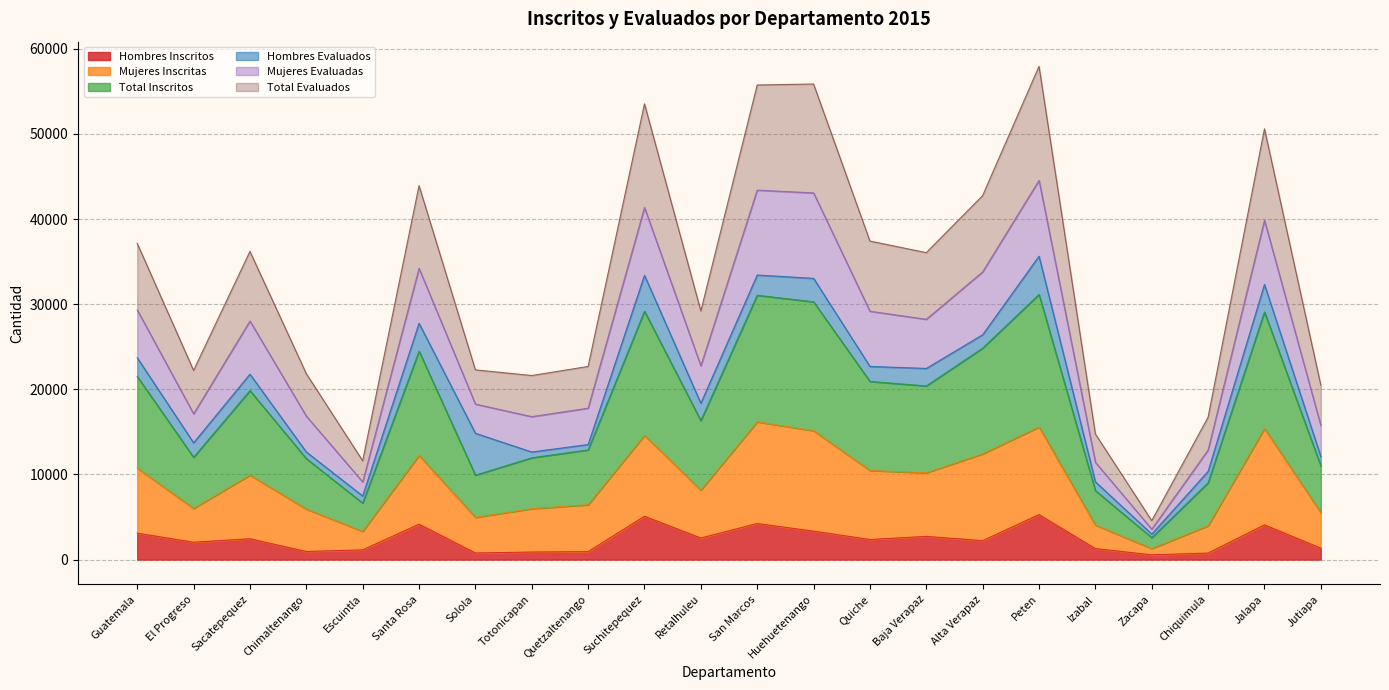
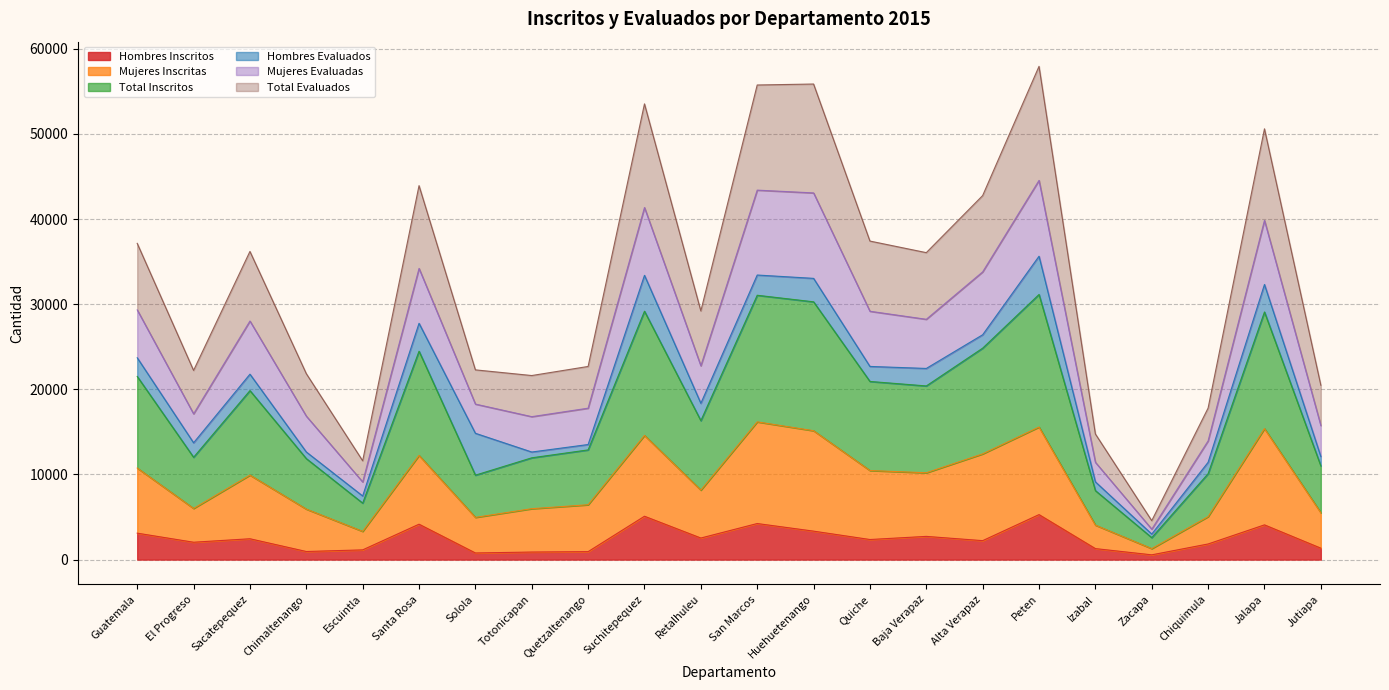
  {
    "Hombres Inscritos": {
      "Guatemala": 3000,
      "El Progreso": 2000,
      "Sacatepequez": 2000,
      "Chimaltenango": 1000,
      "Escuintla": 1000,
      "Santa Rosa": 4000,
      "Solola": 1000,
      "Totonicapan": 1000,
      "Quetzaltenango": 1000,
      "Suchitepequez": 5000,
      "Retalhuleu": 3000,
      "San Marcos": 4000,
      "Huehuetenango": 3000,
      "Quiche": 2000,
      "Baja Verapaz": 3000,
      "Alta Verapaz": 2000,
      "Peten": 5000,
      "Izabal": 1000,
      "Zacapa": 1000,
-     "Chiquimula": 1000,
+     "Chiquimula": 2000,
      "Jalapa": 4000,
      "Jutiapa": 1000
    },
    "Mujeres Inscritas": {
      "Guatemala": 8000,
      "El Progreso": 4000,
      "Sacatepequez": 7000,
      "Chimaltenango": 5000,
      "Escuintla": 2000,
      "Santa Rosa": 8000,
      "Solola": 4000,
      "Totonicapan": 5000,
      "Quetzaltenango": 6000,
      "Suchitepequez": 9000,
      "Retalhuleu": 6000,
      "San Marcos": 12000,
      "Huehuetenango": 12000,
      "Quiche": 8000,
      "Baja Verapaz": 7000,
      "Alta Verapaz": 10000,
      "Peten": 10000,
      "Izabal": 3000,
      "Zacapa": 1000,
      "Chiquimula": 3000,
      "Jalapa": 11000,
      "Jutiapa": 4000
    },
    "Total Inscritos": {
      "Guatemala": 11000,
      "El Progreso": 6000,
      "Sacatepequez": 10000,
      "Chimaltenango": 6000,
      "Escuintla": 3000,
      "Santa Rosa": 12000,
      "Solola": 5000,
      "Totonicapan": 6000,
      "Quetzaltenango": 6000,
      "Suchitepequez": 15000,
      "Retalhuleu": 8000,
      "San Marcos": 15000,
      "Huehuetenango": 15000,
      "Quiche": 10000,
      "Baja Verapaz": 10000,
      "Alta Verapaz": 12000,
      "Peten": 16000,
      "Izabal": 4000,
      "Zacapa": 1000,
      "Chiquimula": 5000,
      "Jalapa": 14000,
      "Jutiapa": 6000
    },
    "Hombres Evaluados": {
      "Guatemala": 2000,
      "El Progreso": 2000,
      "Sacatepequez": 2000,
      "Chimaltenango": 1000,
      "Escuintla": 1000,
      "Santa Rosa": 3000,
      "Solola": 5000,
      "Totonicapan": 1000,
      "Quetzaltenango": 1000,
      "Suchitepequez": 4000,
      "Retalhuleu": 2000,
      "San Marcos": 2000,
      "Huehuetenango": 3000,
      "Quiche": 2000,
      "Baja Verapaz": 2000,
      "Alta Verapaz": 2000,
      "Peten": 4000,
      "Izabal": 1000,
      "Zacapa": 0,
      "Chiquimula": 1000,
      "Jalapa": 3000,
      "Jutiapa": 1000
    }
  }
